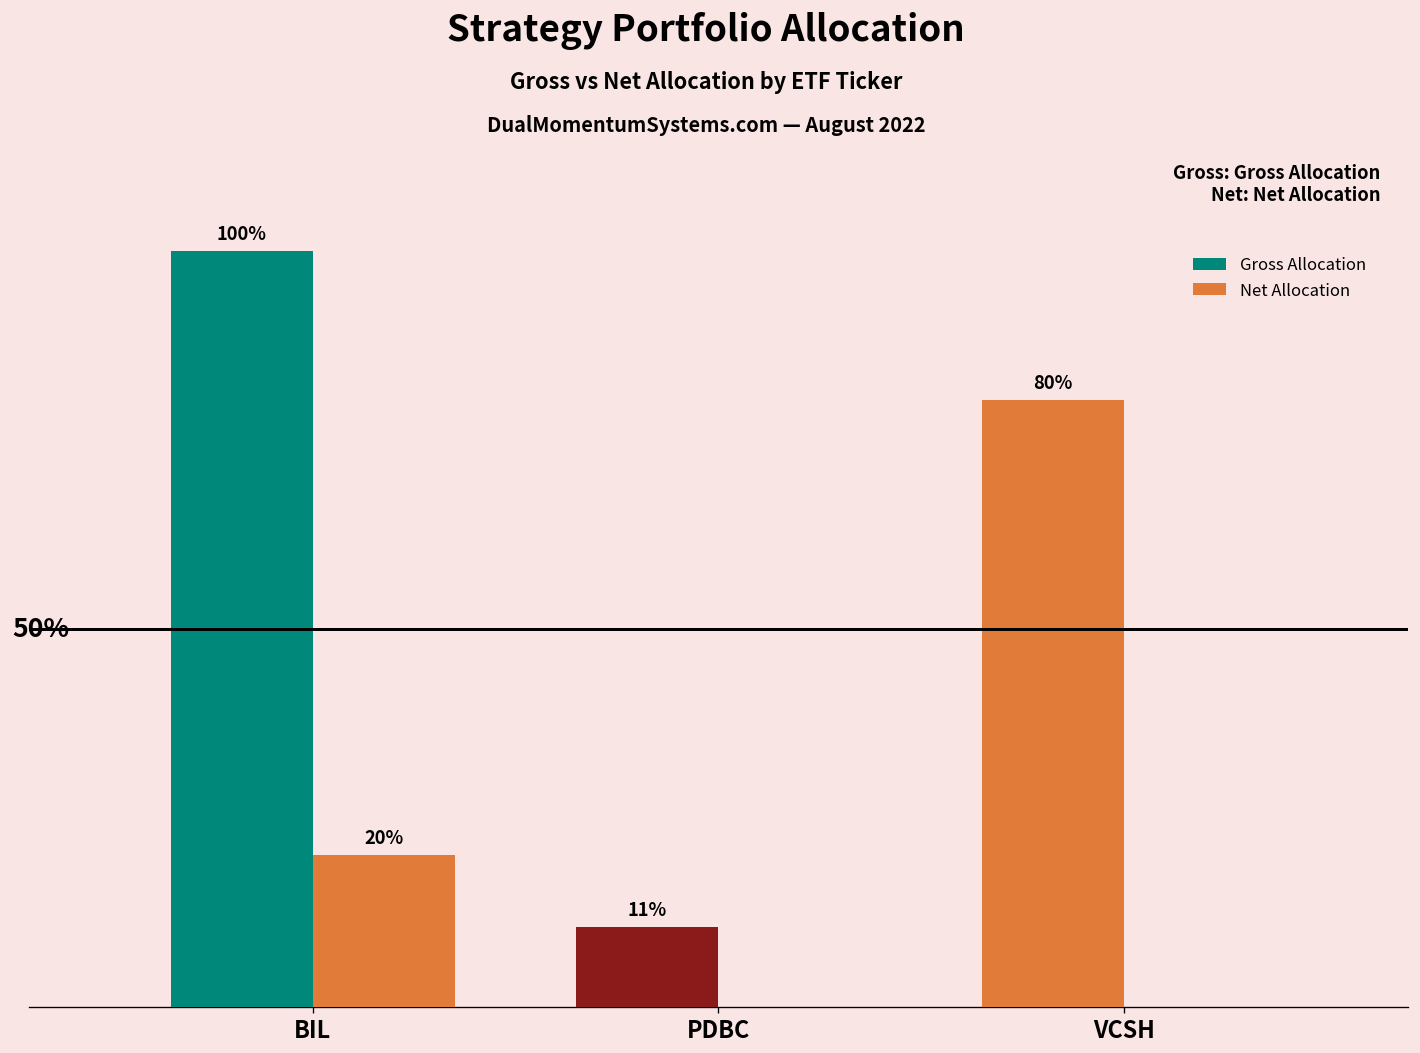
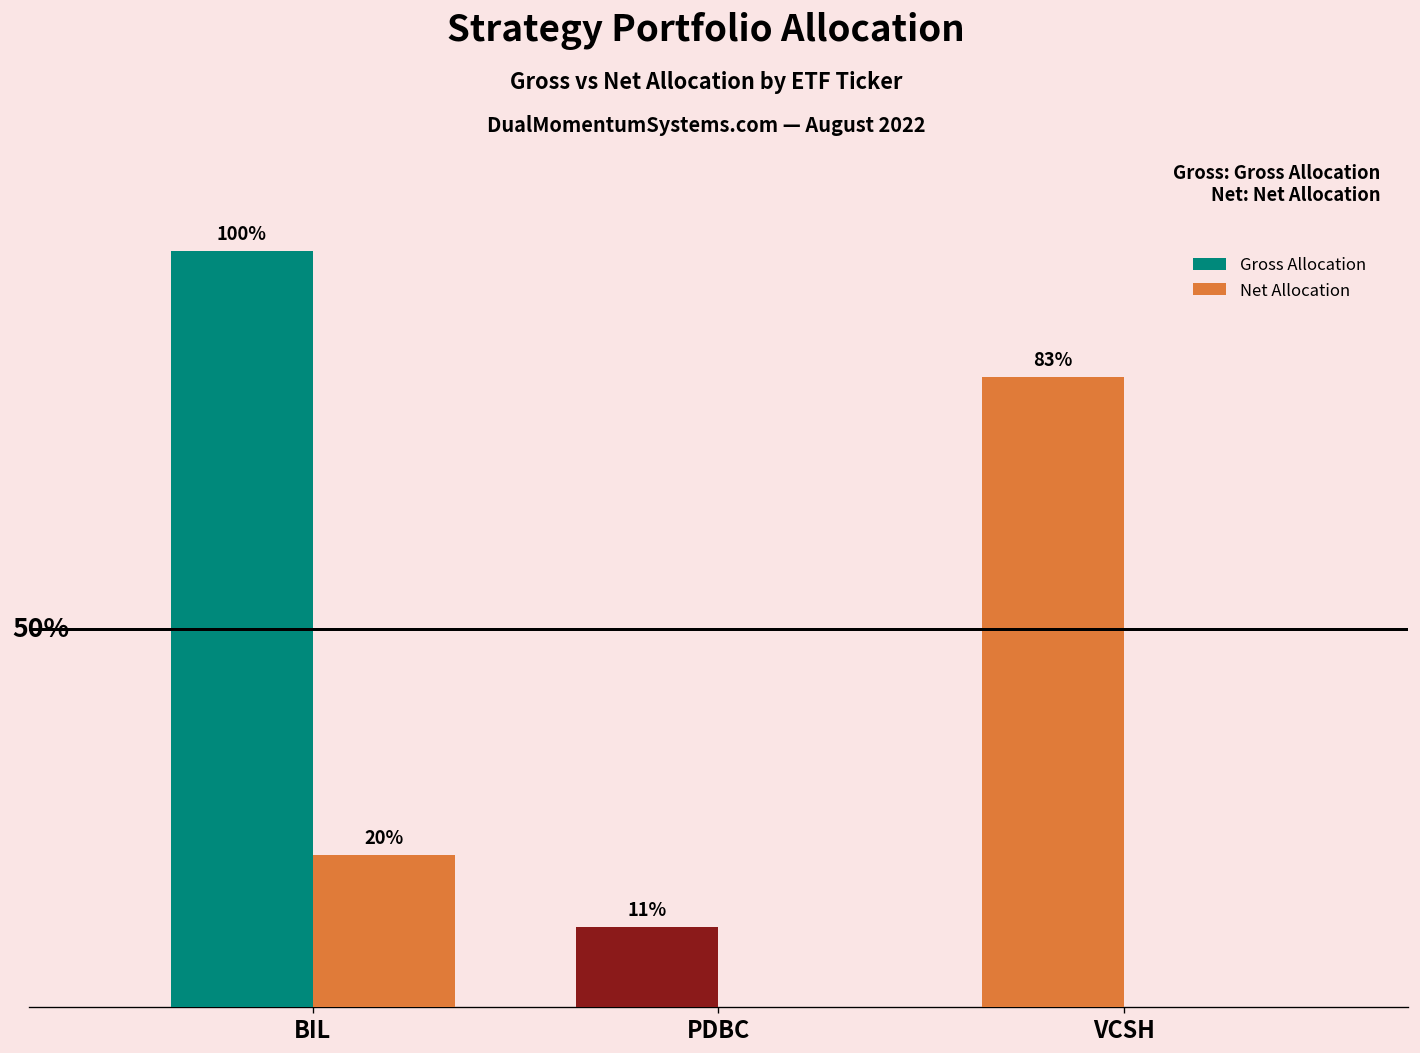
  {
    "Gross Allocation": {
      "BIL": "100%",
      "PDBC": "11%",
-     "VCSH": "80%"
+     "VCSH": "83%"
    },
    "Net Allocation": {
      "BIL": "20%"
    }
  }
